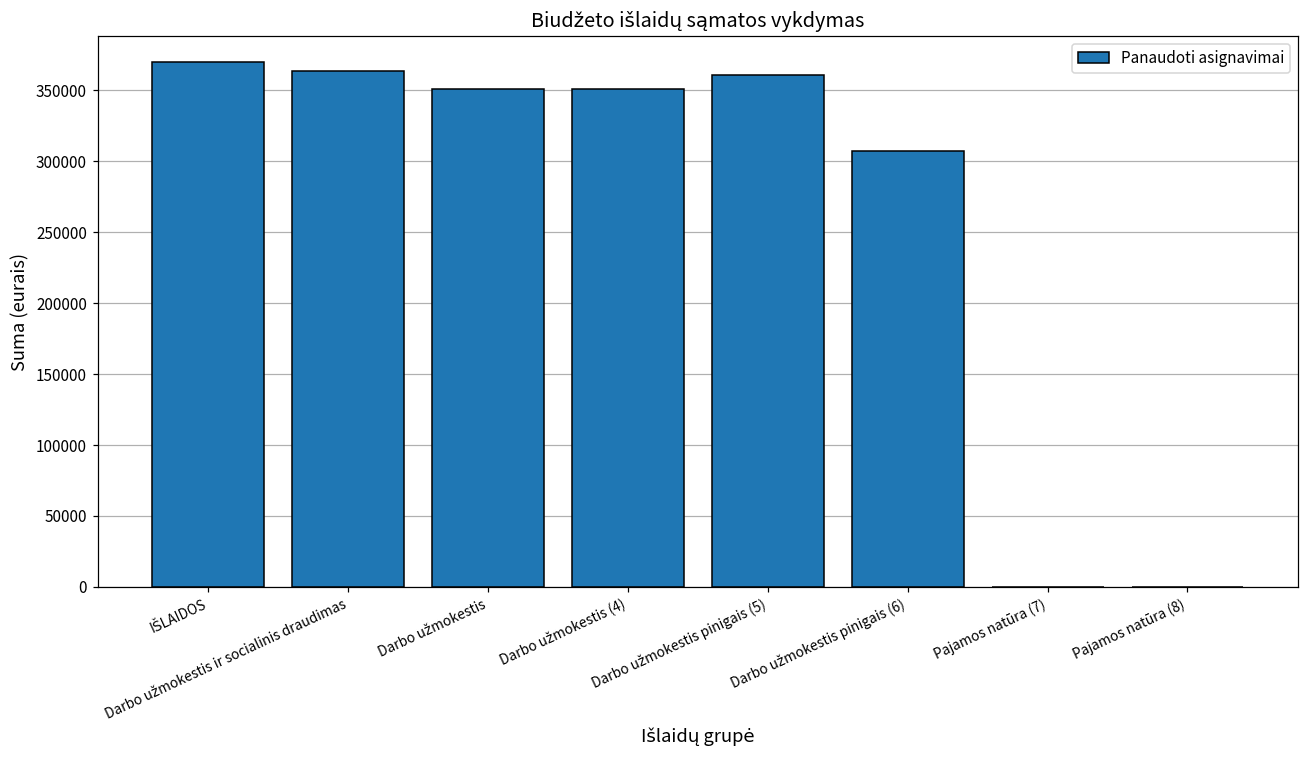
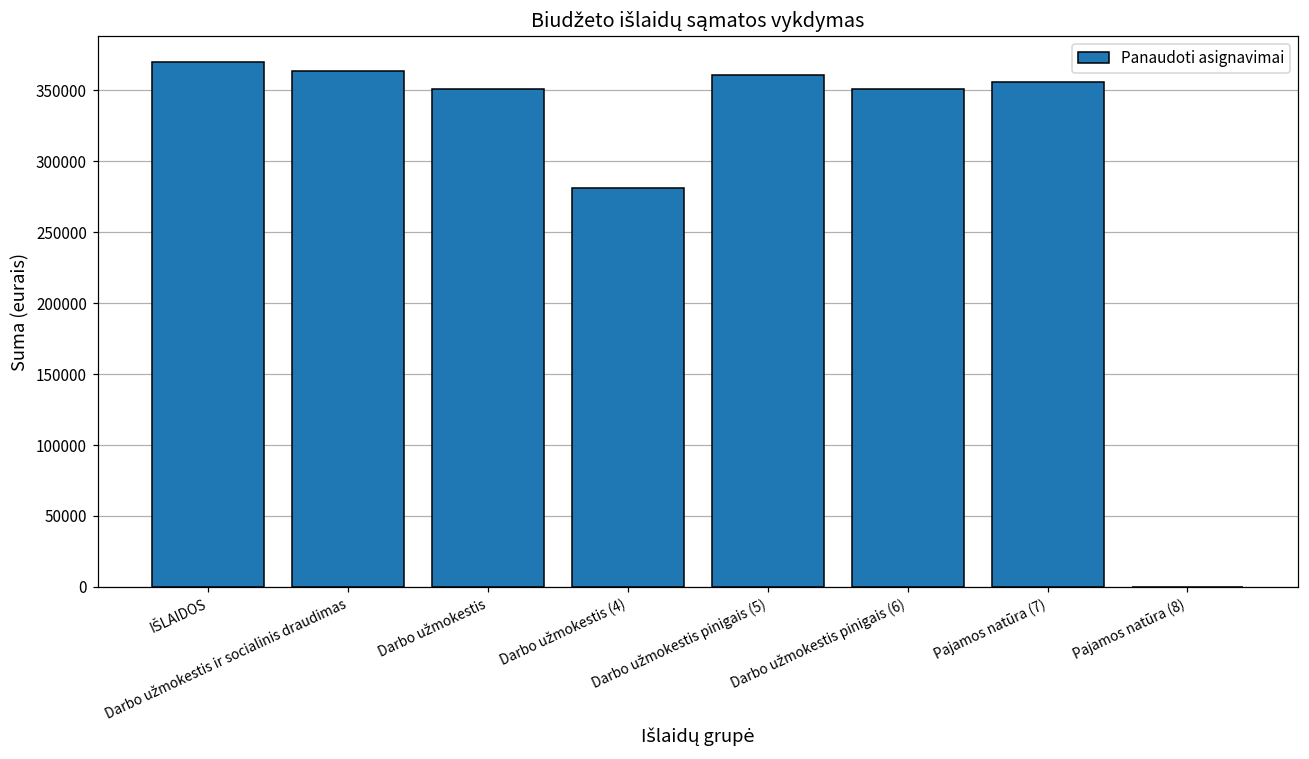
  {
    "IŠLAIDOS": 370000,
    "Darbo užmokestis ir socialinis draudimas": 363000,
    "Darbo užmokestis": 351000,
-   "Darbo užmokestis (4)": 351000,
+   "Darbo užmokestis (4)": 281000,
    "Darbo užmokestis pinigais (5)": 361000,
-   "Darbo užmokestis pinigais (6)": 307000,
-   "Pajamos natūra (7)": 0,
+   "Darbo užmokestis pinigais (6)": 351000,
+   "Pajamos natūra (7)": 356000,
    "Pajamos natūra (8)": 0
  }
